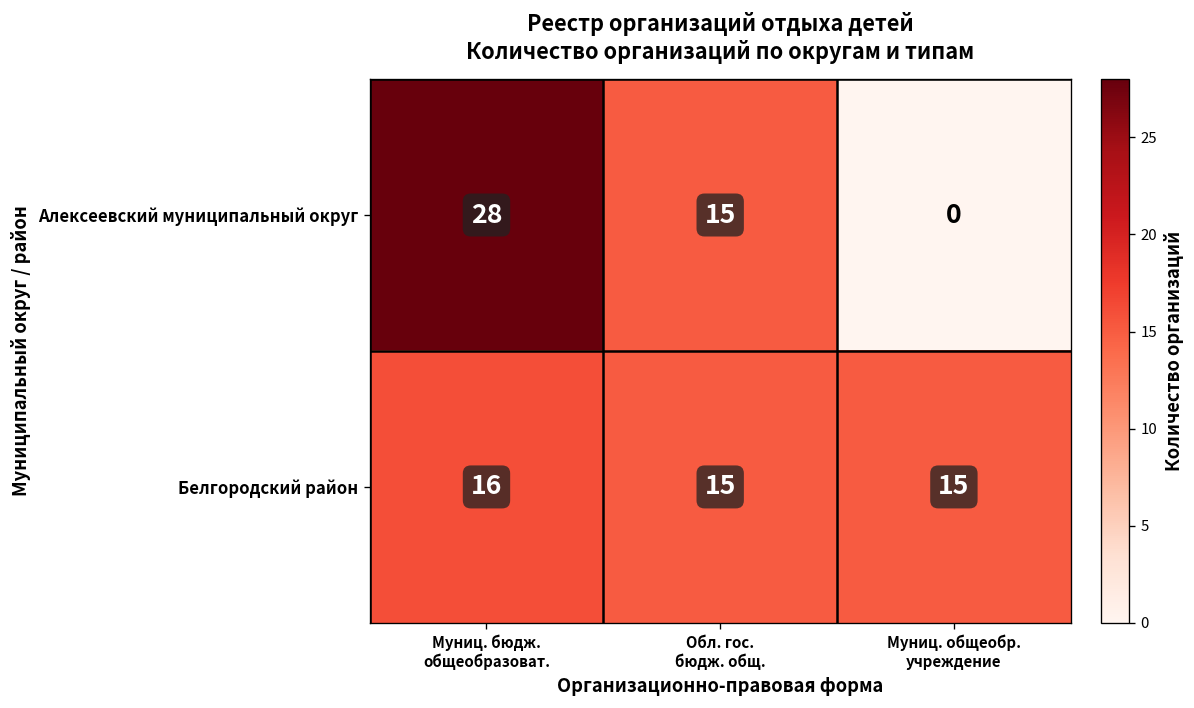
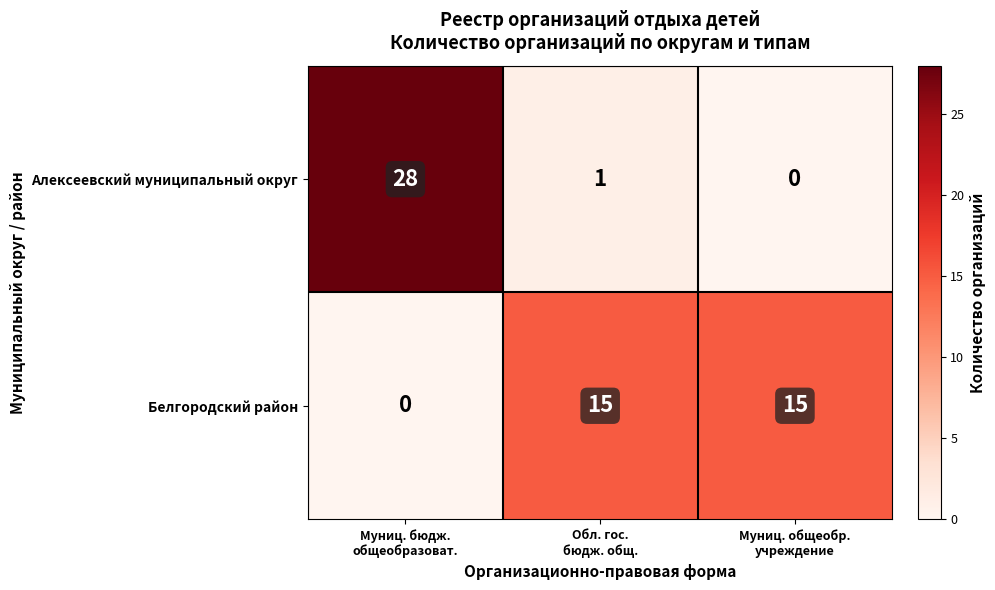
  {
    "Алексеевский муниципальный округ": {
-     "Обл. гос. бюдж. общ.": 15
+     "Обл. гос. бюдж. общ.": 1
    },
    "Белгородский район": {
-     "Муниц. бюдж. общеобразоват.": 16
+     "Муниц. бюдж. общеобразоват.": 0
    }
  }
